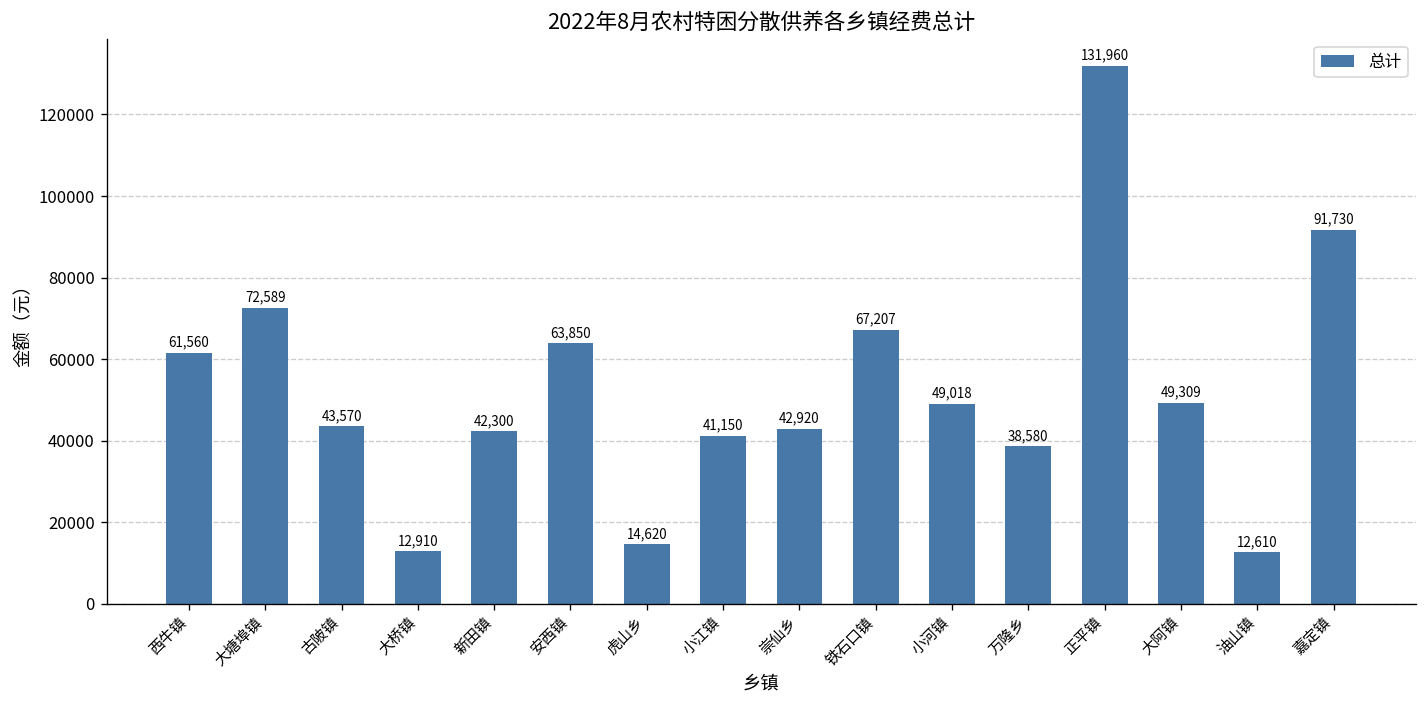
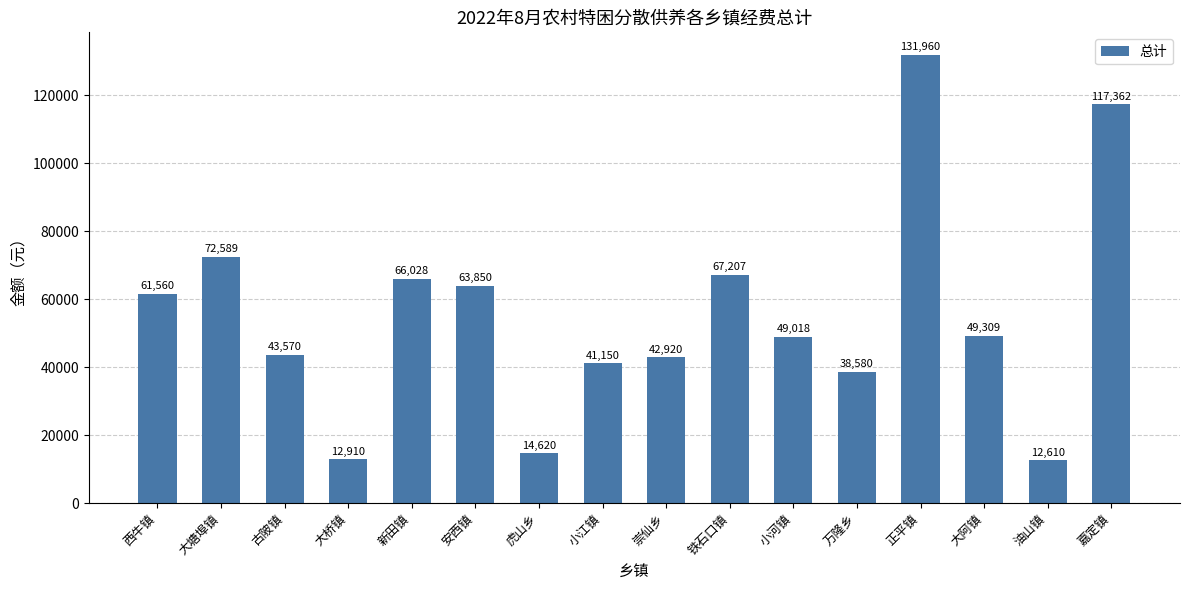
  {
    "西牛镇": "61,560",
    "大塘埠镇": "72,589",
    "古陂镇": "43,570",
    "大桥镇": "12,910",
-   "新田镇": "42,300",
+   "新田镇": "66,028",
    "安西镇": "63,850",
    "虎山乡": "14,620",
    "小江镇": "41,150",
    "崇仙乡": "42,920",
    "铁石口镇": "67,207",
    "小河镇": "49,018",
    "万隆乡": "38,580",
    "正平镇": "131,960",
    "大阿镇": "49,309",
    "油山镇": "12,610",
-   "嘉定镇": "91,730"
+   "嘉定镇": "117,362"
  }
